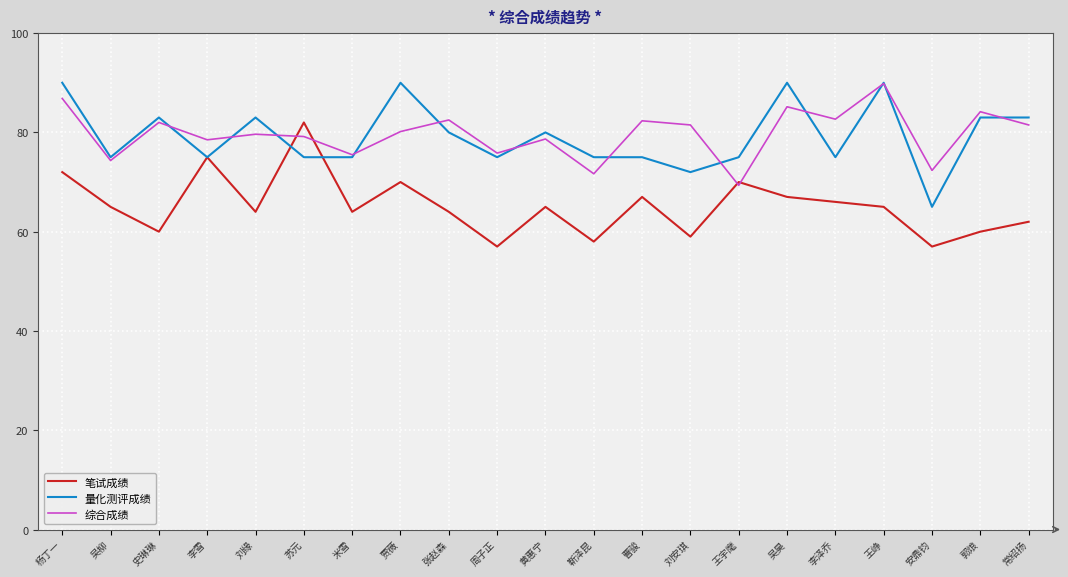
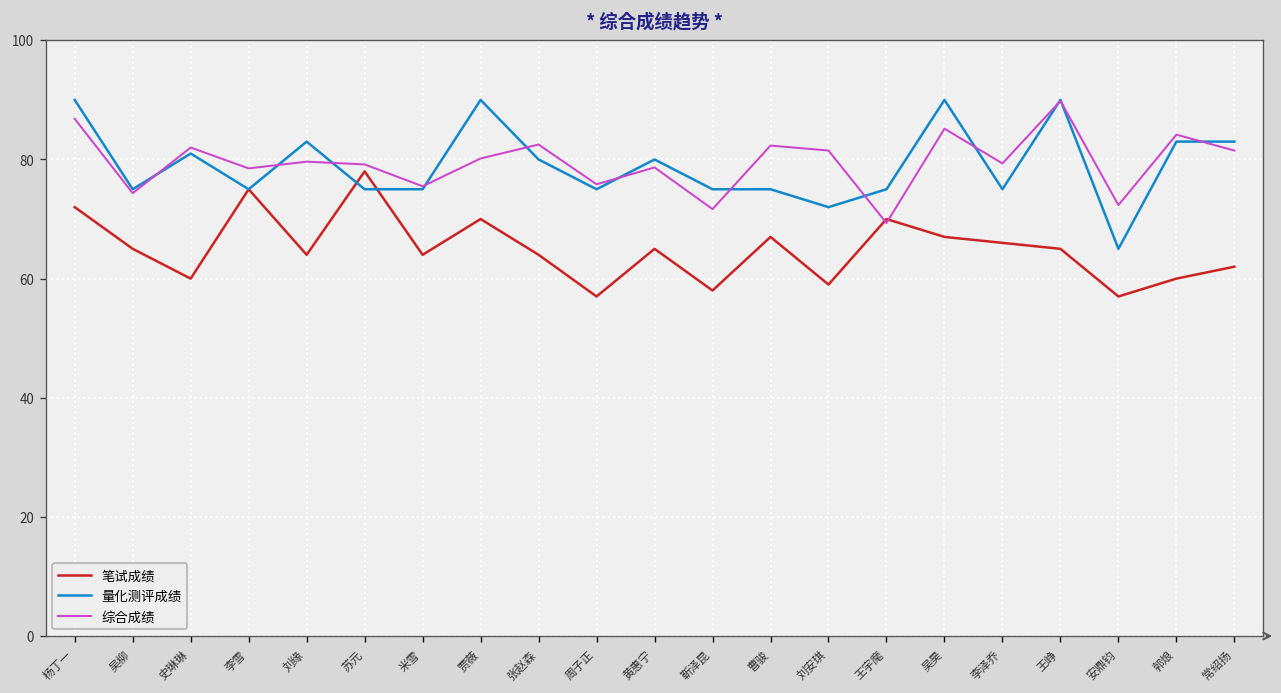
  {
    "笔试成绩": {
      "杨丁一": 72,
      "吴柳": 65,
      "史琳琳": 60,
      "刘缘": 64,
-     "苏元": 82,
+     "苏元": 78,
      "米雪": 64,
      "贾薇": 70,
      "张赵森": 64,
      "周子正": 57,
      "黄惠宁": 65,
      "靳泽昆": 58,
      "曹骏": 67,
      "刘安琪": 59,
      "王宇麾": 70,
      "吴昊": 67,
      "李泽乔": 66,
      "王峥": 65,
      "安鼎钧": 57,
      "郭烺": 60,
      "常绍扬": 62
    },
    "量化测评成绩": {
      "杨丁一": 90,
      "吴柳": 75,
-     "史琳琳": 83,
+     "史琳琳": 81,
      "刘缘": 83,
      "苏元": 75,
      "贾薇": 90,
      "张赵森": 80,
      "周子正": 75,
      "黄惠宁": 80,
      "靳泽昆": 75,
      "曹骏": 75,
      "刘安琪": 72,
      "王宇麾": 75,
      "吴昊": 90,
      "李泽乔": 75,
      "安鼎钧": 65,
      "郭烺": 83,
      "常绍扬": 83
    },
    "综合成绩": {
      "杨丁一": 87,
      "吴柳": 74,
      "史琳琳": 82,
      "李雪": 79,
      "刘缘": 80,
      "苏元": 79,
      "贾薇": 80,
      "张赵森": 83,
      "周子正": 76,
      "黄惠宁": 79,
      "靳泽昆": 72,
      "曹骏": 82,
      "刘安琪": 82,
      "王宇麾": 69,
      "吴昊": 85,
-     "李泽乔": 83,
+     "李泽乔": 79,
      "安鼎钧": 72,
      "郭烺": 84,
      "常绍扬": 82
    }
  }
